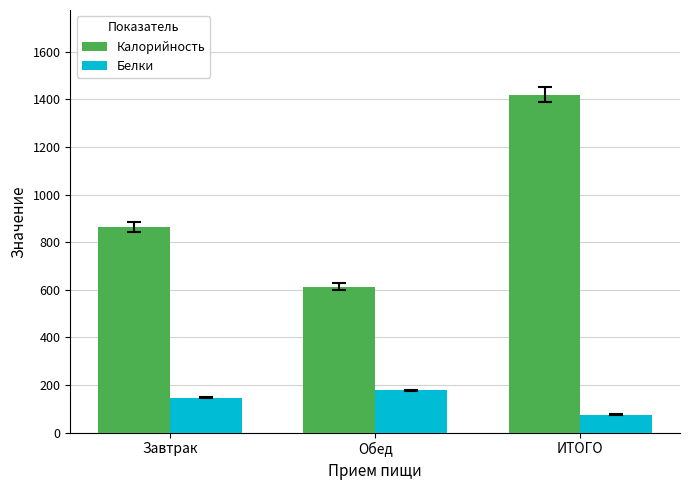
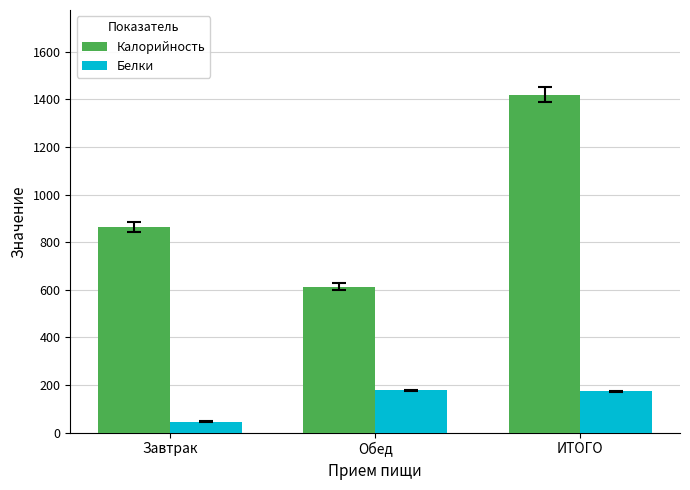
  {
    "Калорийность": {
      "Завтрак": 860,
      "Обед": 610,
      "ИТОГО": 1420
    },
    "Белки": {
-     "Завтрак": 150,
+     "Завтрак": 40,
      "Обед": 180,
-     "ИТОГО": 80
+     "ИТОГО": 170
    }
  }
